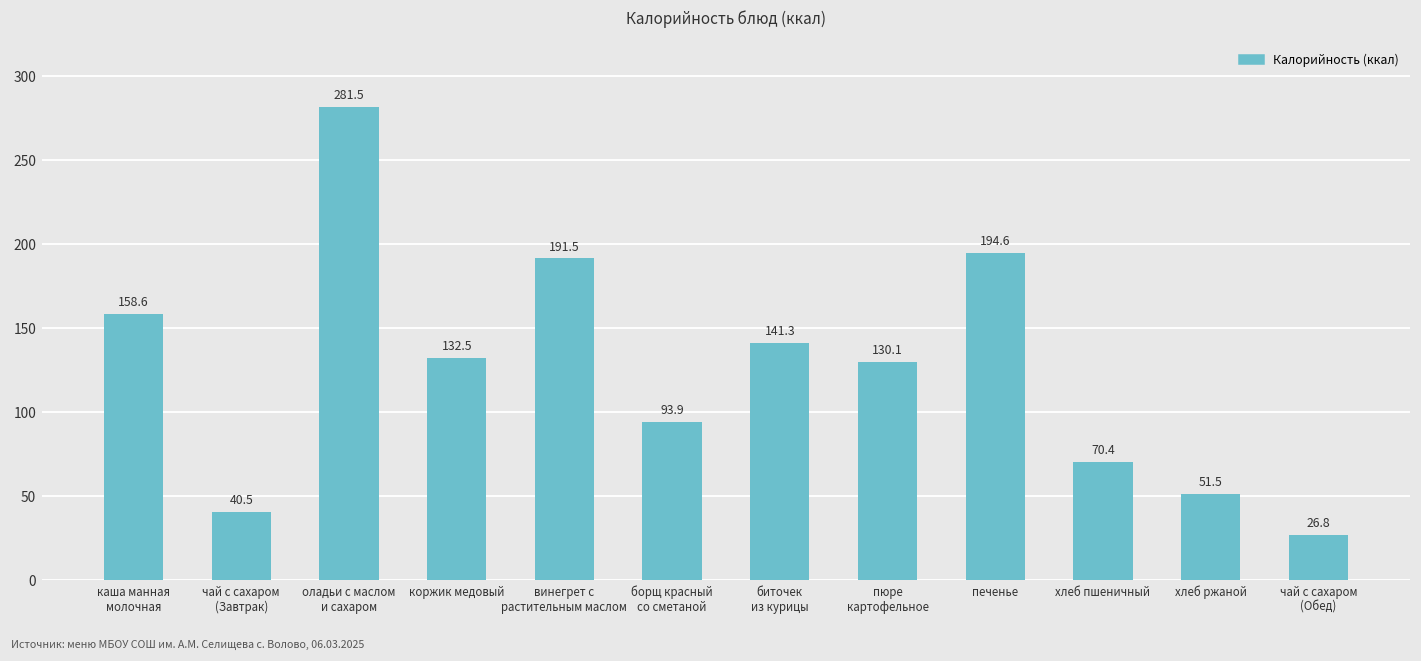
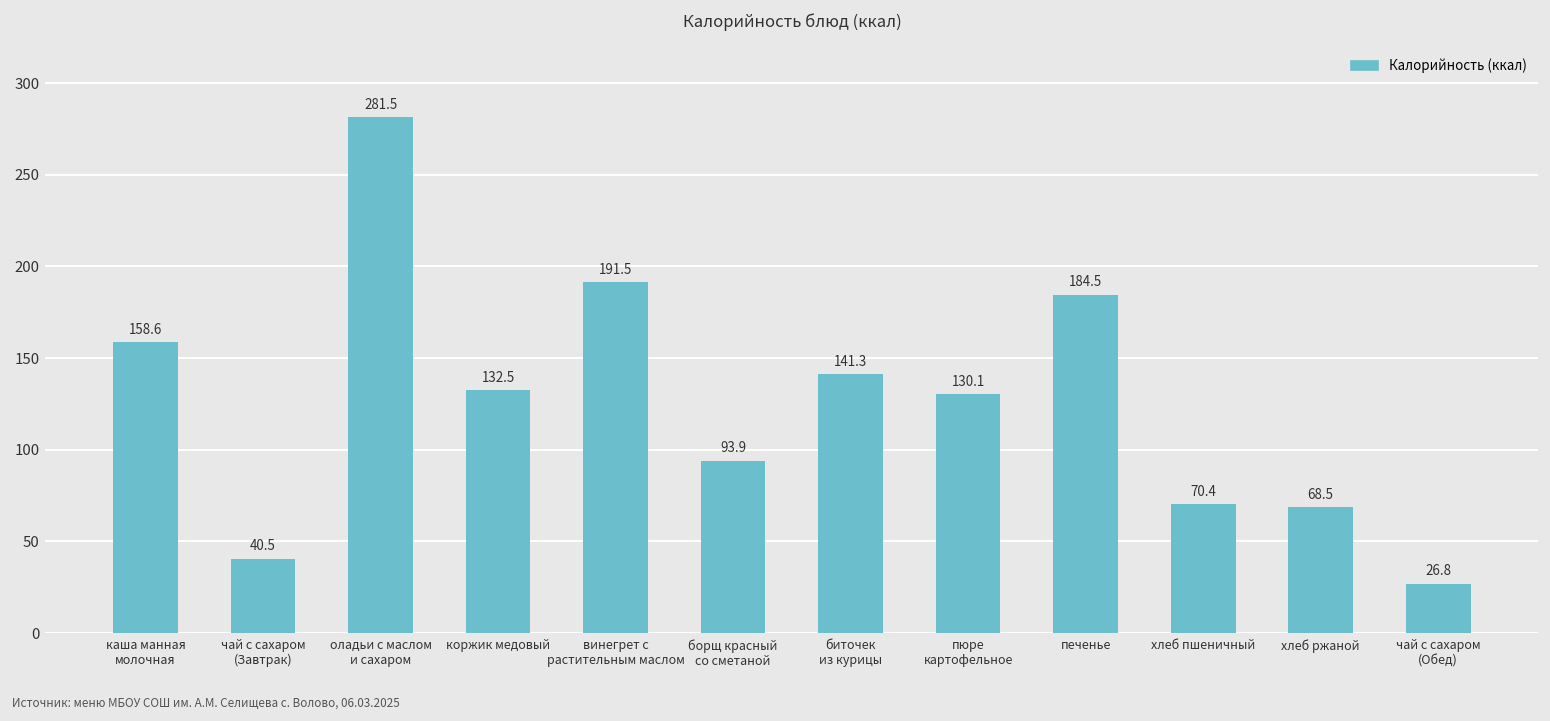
  {
    "каша манная молочная": 158.6,
    "чай с сахаром (Завтрак)": 40.5,
    "оладьи с маслом и сахаром": 281.5,
    "коржик медовый": 132.5,
    "винегрет с растительным маслом": 191.5,
    "борщ красный со сметаной": 93.9,
    "биточек из курицы": 141.3,
    "пюре картофельное": 130.1,
-   "печенье": 194.6,
+   "печенье": 184.5,
    "хлеб пшеничный": 70.4,
-   "хлеб ржаной": 51.5,
+   "хлеб ржаной": 68.5,
    "чай с сахаром (Обед)": 26.8
  }
